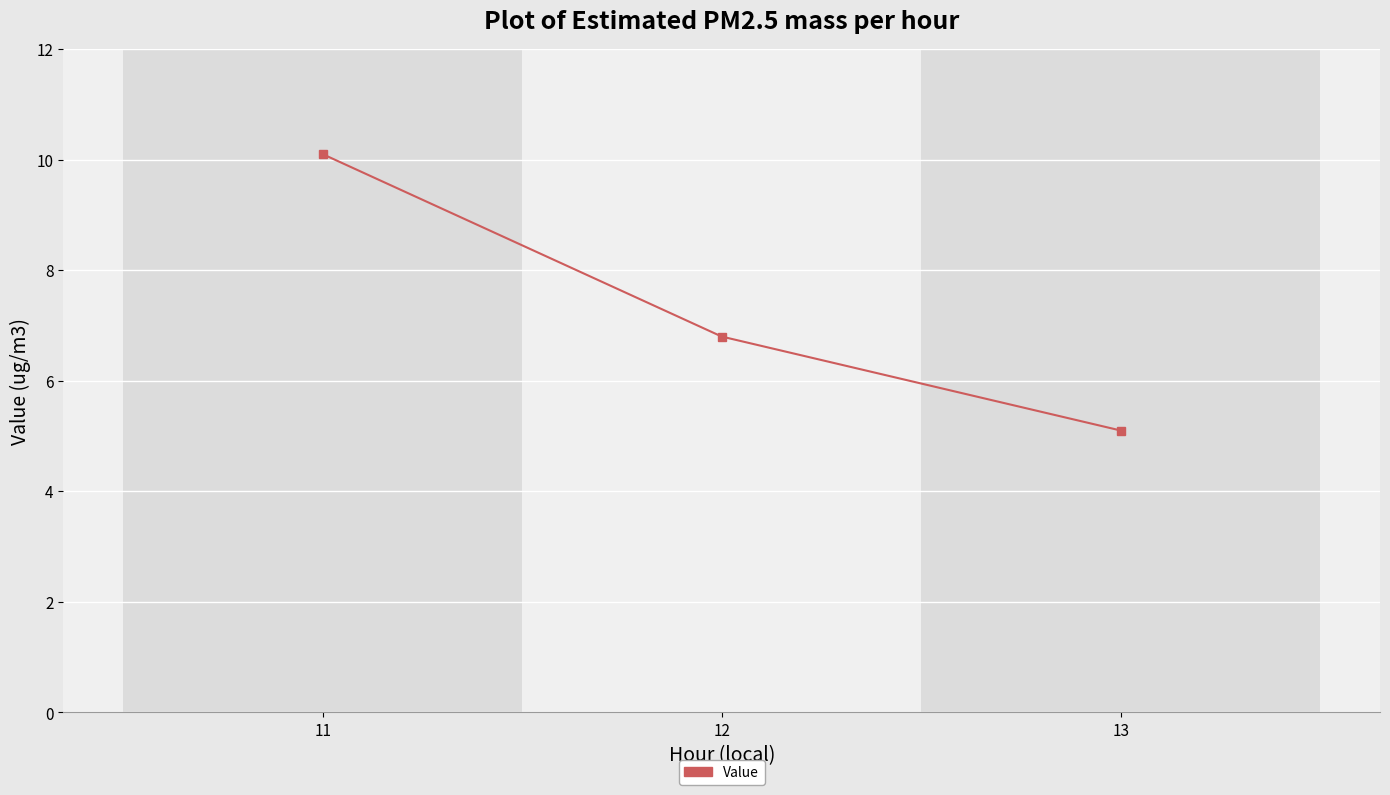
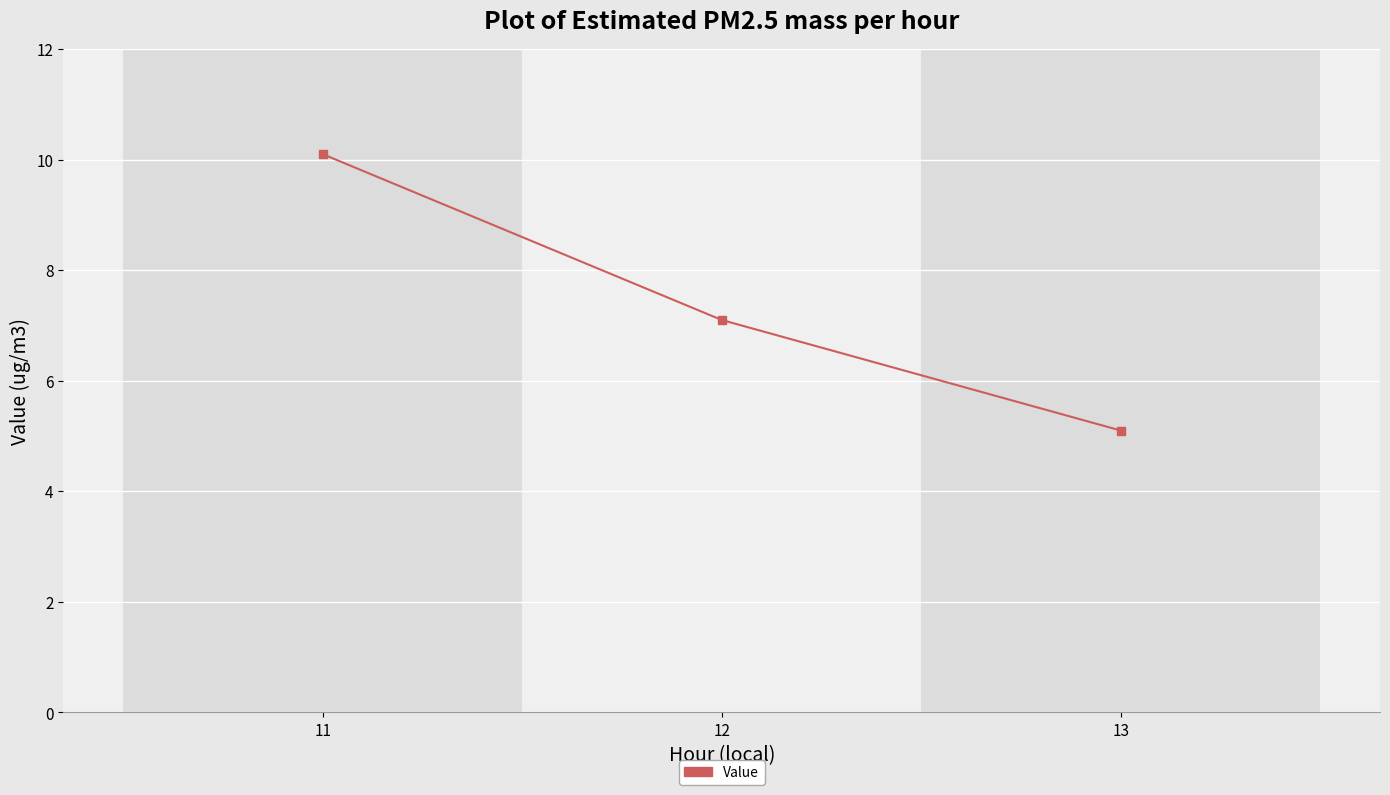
  {
    "11": 10.1,
-   "12": 6.8,
+   "12": 7.1,
    "13": 5.1
  }
